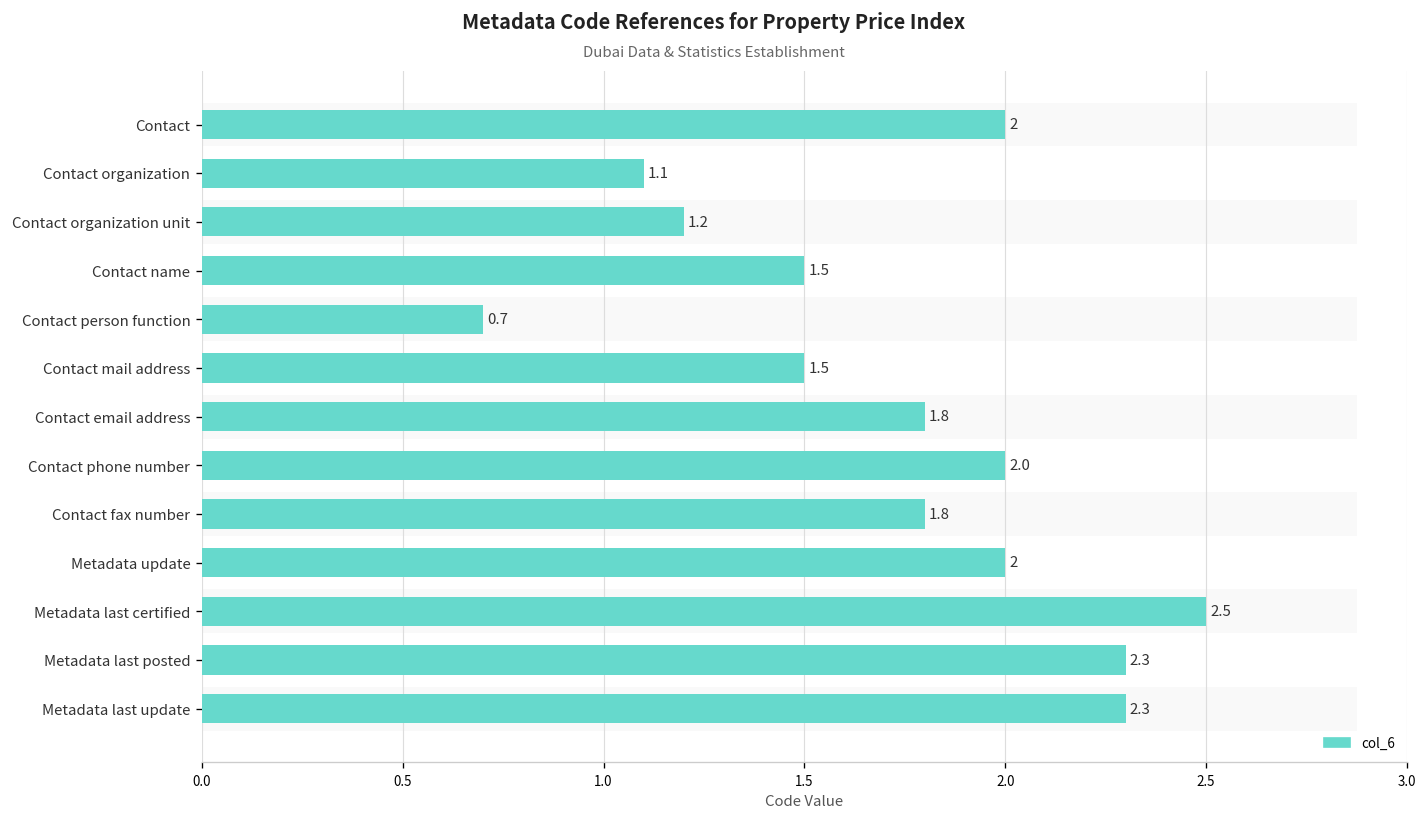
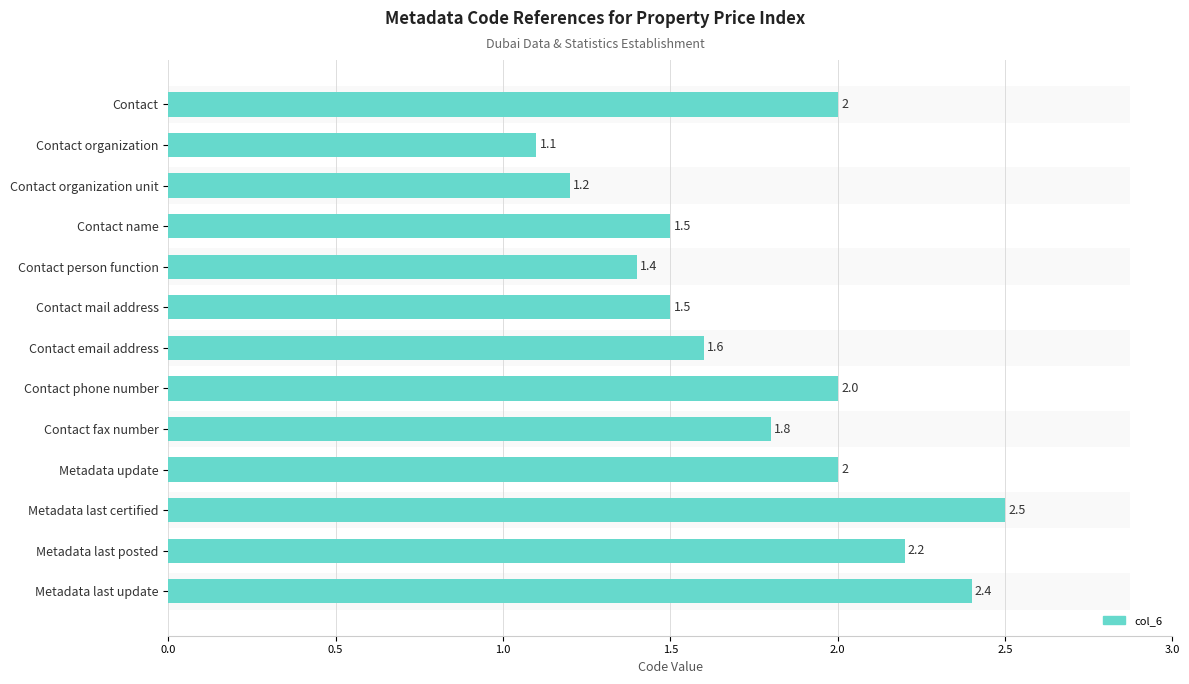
  {
    "col_6": {
-     "Contact person function": 0.7,
-     "Contact email address": 1.8,
-     "Metadata last posted": 2.3,
-     "Metadata last update": 2.3
+     "Contact person function": 1.4,
+     "Contact email address": 1.6,
+     "Metadata last posted": 2.2,
+     "Metadata last update": 2.4
    }
  }
